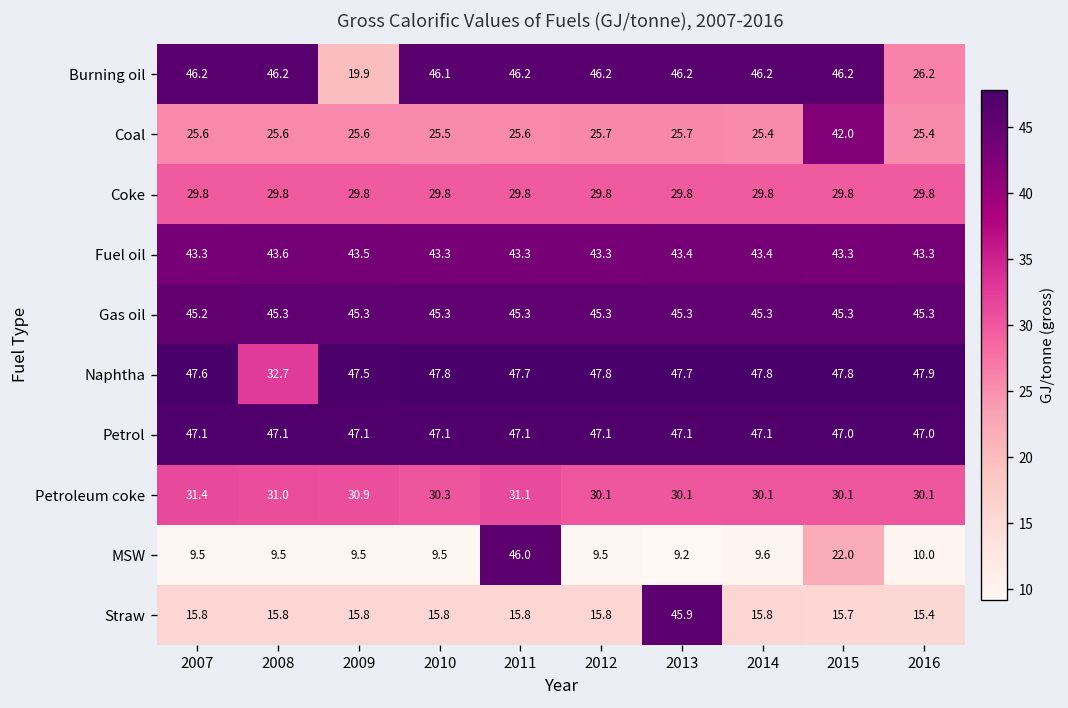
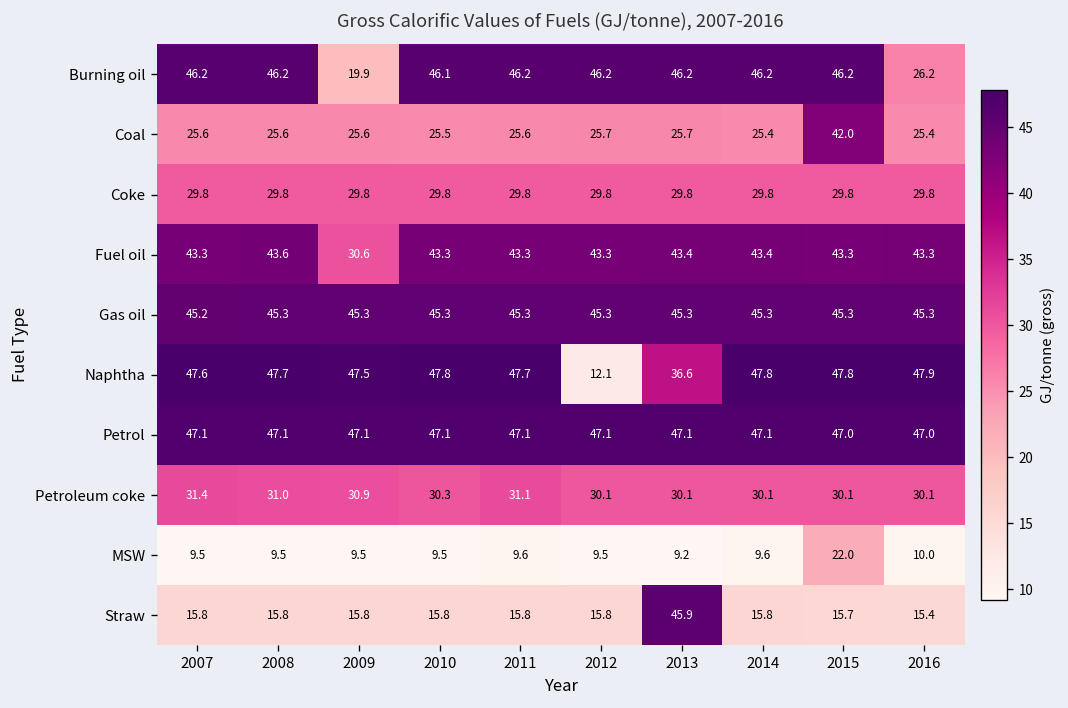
  {
    "Burning oil": {
      "2007": 46.2,
      "2008": 46.2,
      "2009": 19.9,
      "2010": 46.1,
      "2011": 46.2,
      "2012": 46.2,
      "2013": 46.2,
      "2014": 46.2,
      "2015": 46.2,
      "2016": 26.2
    },
    "Coal": {
      "2007": 25.6,
      "2008": 25.6,
      "2009": 25.6,
      "2010": 25.5,
      "2011": 25.6,
      "2012": 25.7,
      "2013": 25.7,
      "2014": 25.4,
      "2015": 42.0,
      "2016": 25.4
    },
    "Coke": {
      "2007": 29.8,
      "2008": 29.8,
      "2009": 29.8,
      "2010": 29.8,
      "2011": 29.8,
      "2012": 29.8,
      "2013": 29.8,
      "2014": 29.8,
      "2015": 29.8,
      "2016": 29.8
    },
    "Fuel oil": {
      "2007": 43.3,
      "2008": 43.6,
-     "2009": 43.5,
+     "2009": 30.6,
      "2010": 43.3,
      "2011": 43.3,
      "2012": 43.3,
      "2013": 43.4,
      "2014": 43.4,
      "2015": 43.3,
      "2016": 43.3
    },
    "Gas oil": {
      "2007": 45.2,
      "2008": 45.3,
      "2009": 45.3,
      "2010": 45.3,
      "2011": 45.3,
      "2012": 45.3,
      "2013": 45.3,
      "2014": 45.3,
      "2015": 45.3,
      "2016": 45.3
    },
    "Naphtha": {
      "2007": 47.6,
-     "2008": 32.7,
+     "2008": 47.7,
      "2009": 47.5,
      "2010": 47.8,
      "2011": 47.7,
-     "2012": 47.8,
-     "2013": 47.7,
+     "2012": 12.1,
+     "2013": 36.6,
      "2014": 47.8,
      "2015": 47.8,
      "2016": 47.9
    },
    "Petrol": {
      "2007": 47.1,
      "2008": 47.1,
      "2009": 47.1,
      "2010": 47.1,
      "2011": 47.1,
      "2012": 47.1,
      "2013": 47.1,
      "2014": 47.1,
      "2015": 47.0,
      "2016": 47.0
    },
    "Petroleum coke": {
      "2007": 31.4,
      "2008": 31.0,
      "2009": 30.9,
      "2010": 30.3,
      "2011": 31.1,
      "2012": 30.1,
      "2013": 30.1,
      "2014": 30.1,
      "2015": 30.1,
      "2016": 30.1
    },
    "MSW": {
      "2007": 9.5,
      "2008": 9.5,
      "2009": 9.5,
      "2010": 9.5,
-     "2011": 46.0,
+     "2011": 9.6,
      "2012": 9.5,
      "2013": 9.2,
      "2014": 9.6,
      "2015": 22.0,
      "2016": 10.0
    },
    "Straw": {
      "2007": 15.8,
      "2008": 15.8,
      "2009": 15.8,
      "2010": 15.8,
      "2011": 15.8,
      "2012": 15.8,
      "2013": 45.9,
      "2014": 15.8,
      "2015": 15.7,
      "2016": 15.4
    }
  }
